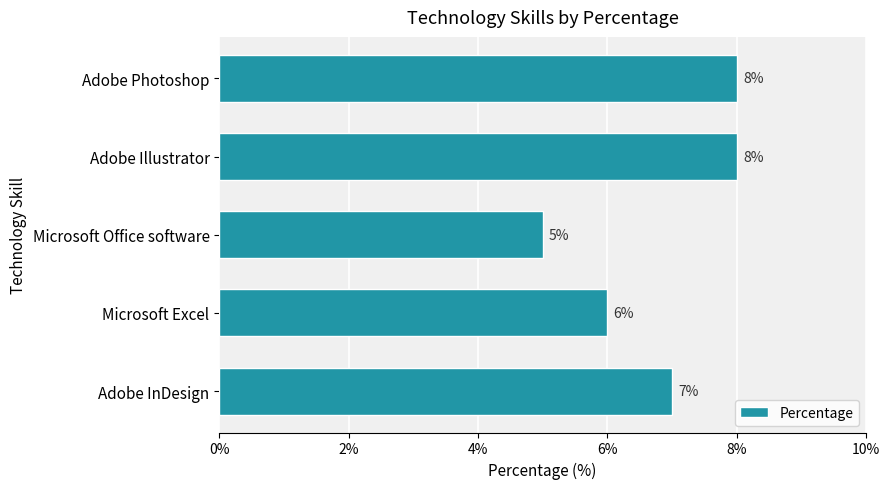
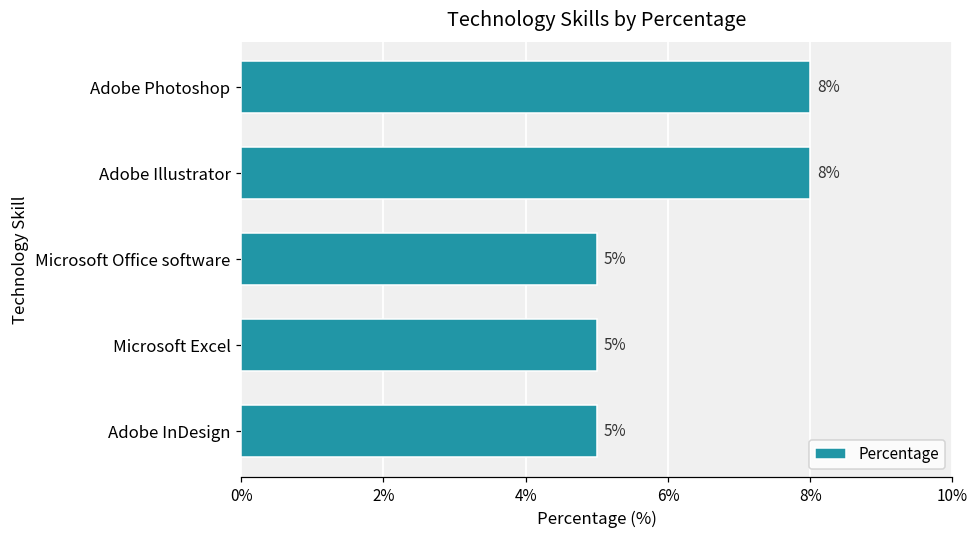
  {
    "Adobe Photoshop": "8%",
    "Adobe Illustrator": "8%",
    "Microsoft Office software": "5%",
-   "Microsoft Excel": "6%",
-   "Adobe InDesign": "7%"
+   "Microsoft Excel": "5%",
+   "Adobe InDesign": "5%"
  }
